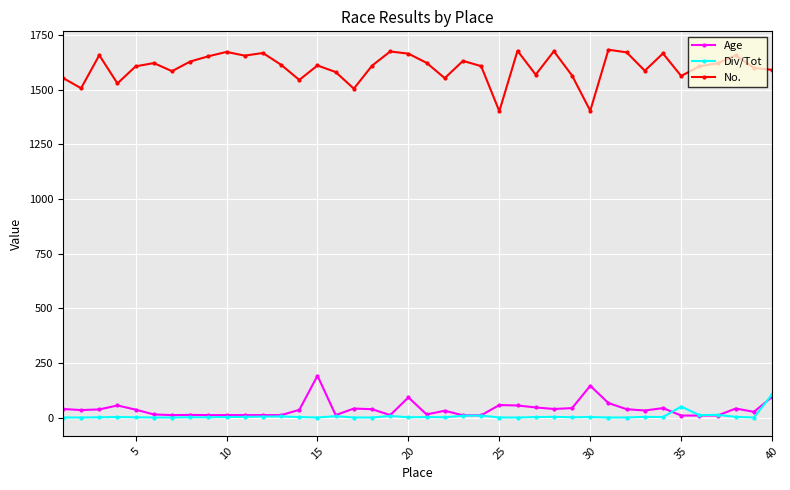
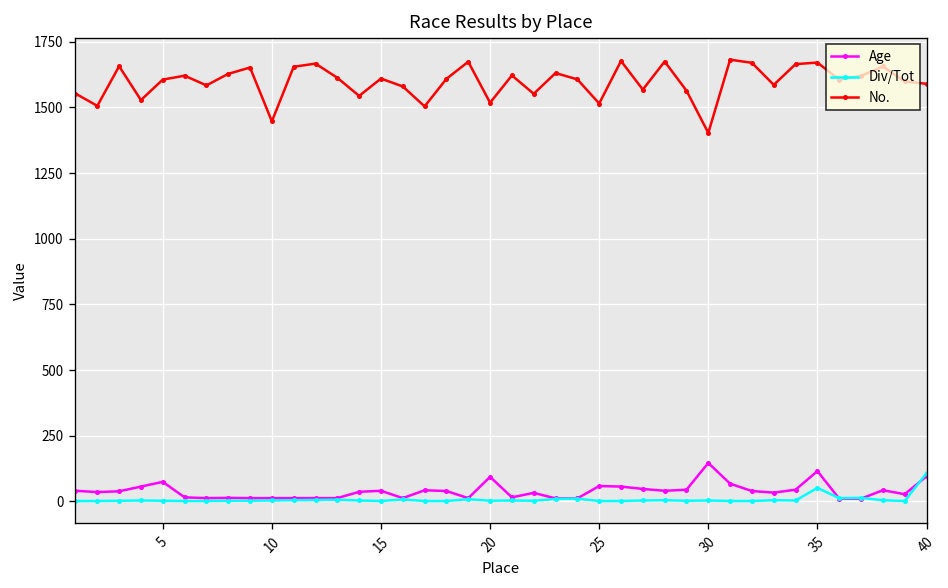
  {
    "Age": {
-     "5": 40,
-     "15": 190,
+     "5": 70,
+     "15": 40,
      "20": 90,
      "25": 60,
      "30": 150,
-     "35": 10,
+     "35": 120,
      "40": 100
    },
    "Div/Tot": {
      "5": 0,
      "15": 0,
      "20": 0,
      "25": 0,
      "30": 0,
      "35": 50,
      "40": 110
    },
    "No.": {
      "5": 1610,
-     "10": 1670,
+     "10": 1450,
      "15": 1610,
-     "20": 1660,
-     "25": 1400,
+     "20": 1520,
+     "25": 1520,
      "30": 1400,
-     "35": 1560,
+     "35": 1670,
      "40": 1590
    }
  }
